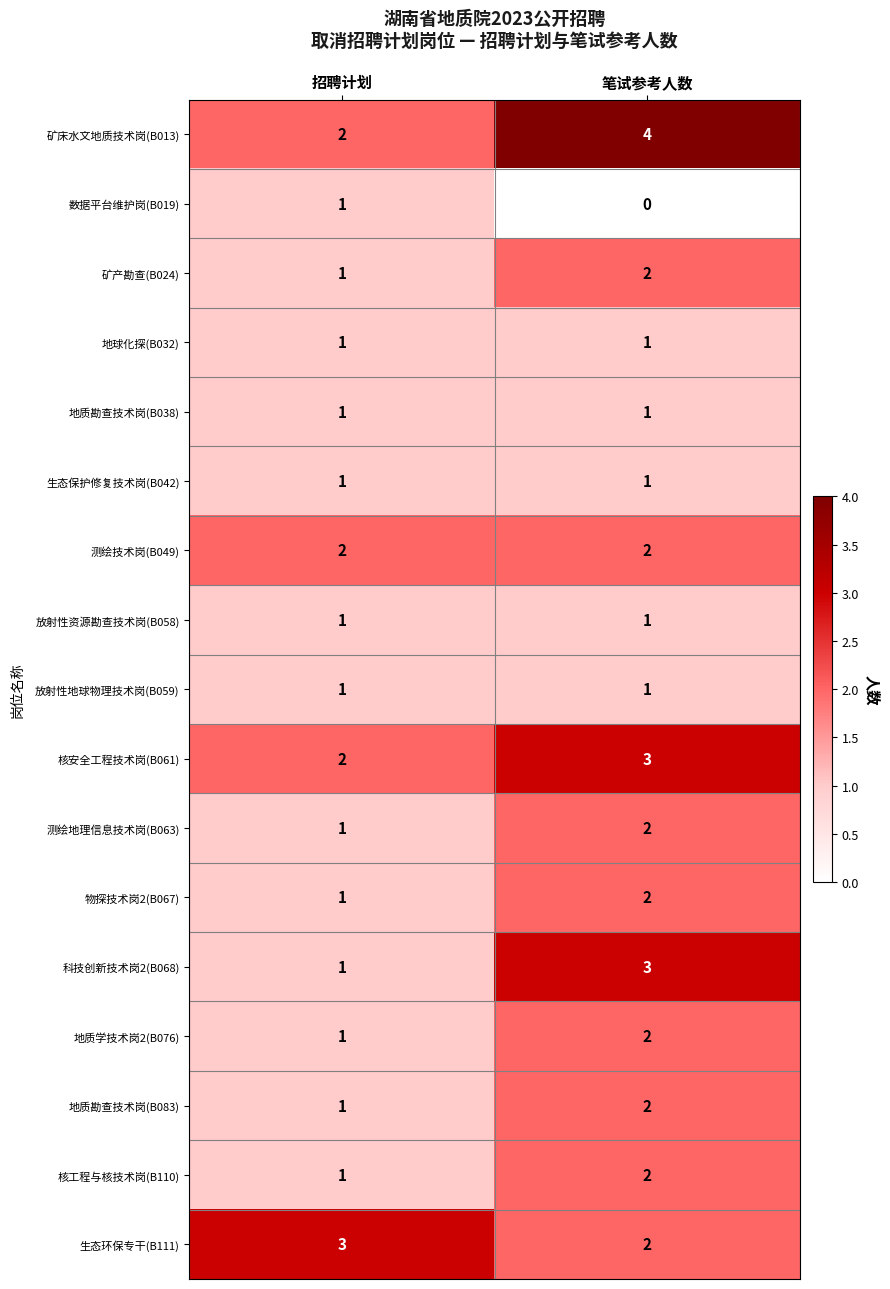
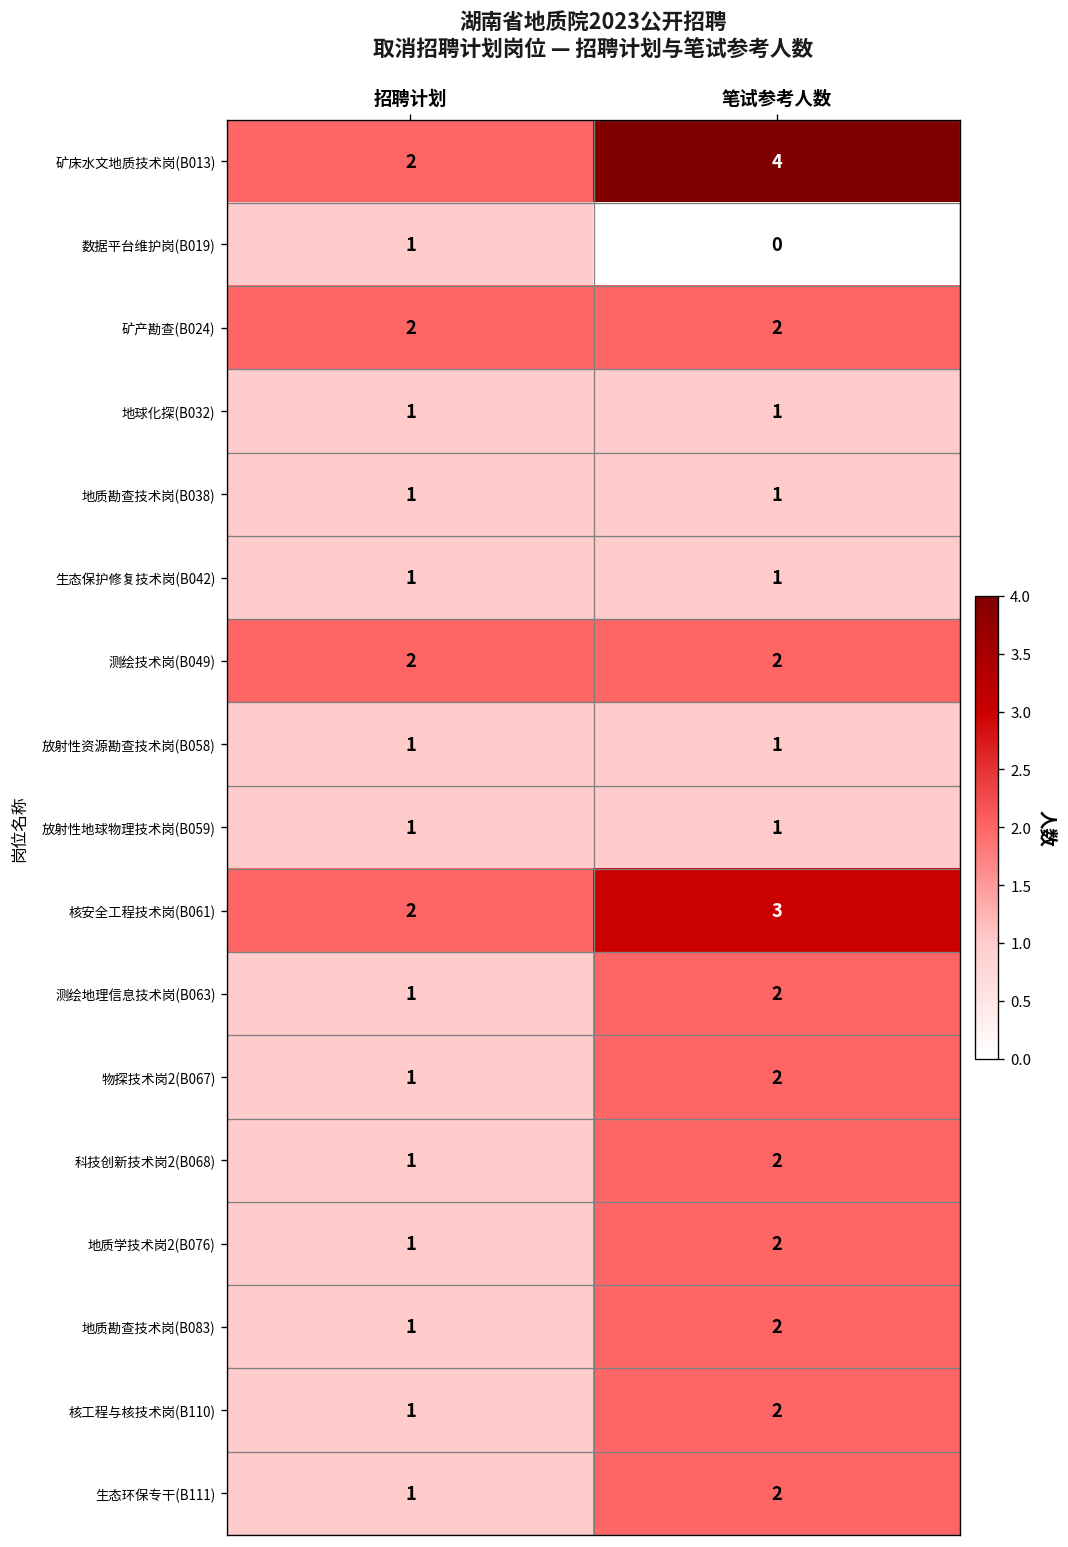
  {
    "矿床水文地质技术岗(B013)": {
      "招聘计划": 2,
      "笔试参考人数": 4
    },
    "数据平台维护岗(B019)": {
      "招聘计划": 1,
      "笔试参考人数": 0
    },
    "矿产勘查(B024)": {
-     "招聘计划": 1,
+     "招聘计划": 2,
      "笔试参考人数": 2
    },
    "地球化探(B032)": {
      "招聘计划": 1,
      "笔试参考人数": 1
    },
    "地质勘查技术岗(B038)": {
      "招聘计划": 1,
      "笔试参考人数": 1
    },
    "生态保护修复技术岗(B042)": {
      "招聘计划": 1,
      "笔试参考人数": 1
    },
    "测绘技术岗(B049)": {
      "招聘计划": 2,
      "笔试参考人数": 2
    },
    "放射性资源勘查技术岗(B058)": {
      "招聘计划": 1,
      "笔试参考人数": 1
    },
    "放射性地球物理技术岗(B059)": {
      "招聘计划": 1,
      "笔试参考人数": 1
    },
    "核安全工程技术岗(B061)": {
      "招聘计划": 2,
      "笔试参考人数": 3
    },
    "测绘地理信息技术岗(B063)": {
      "招聘计划": 1,
      "笔试参考人数": 2
    },
    "物探技术岗2(B067)": {
      "招聘计划": 1,
      "笔试参考人数": 2
    },
    "科技创新技术岗2(B068)": {
      "招聘计划": 1,
-     "笔试参考人数": 3
+     "笔试参考人数": 2
    },
    "地质学技术岗2(B076)": {
      "招聘计划": 1,
      "笔试参考人数": 2
    },
    "地质勘查技术岗(B083)": {
      "招聘计划": 1,
      "笔试参考人数": 2
    },
    "核工程与核技术岗(B110)": {
      "招聘计划": 1,
      "笔试参考人数": 2
    },
    "生态环保专干(B111)": {
-     "招聘计划": 3,
+     "招聘计划": 1,
      "笔试参考人数": 2
    }
  }
